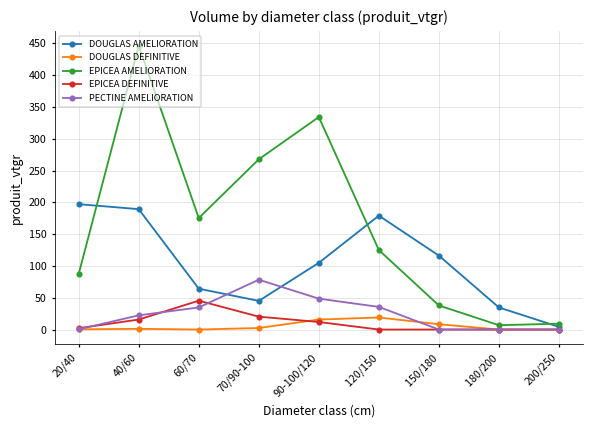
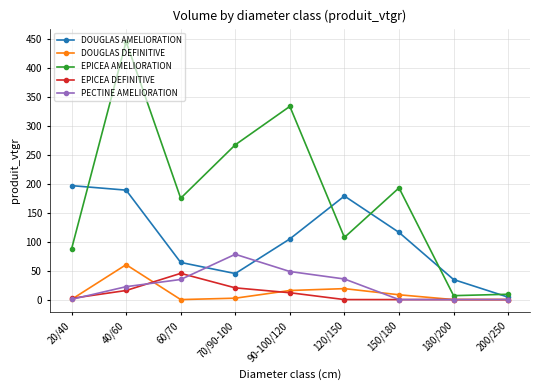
  {
    "DOUGLAS AMELIORATION": {
      "20/40": 200,
      "40/60": 190,
      "60/70": 60,
      "70/90-100": 50,
      "90-100/120": 100,
      "120/150": 180,
      "150/180": 120,
      "180/200": 30
    },
    "DOUGLAS DEFINITIVE": {
-     "40/60": 0,
+     "40/60": 60,
      "60/70": 0,
      "70/90-100": 0,
      "120/150": 20,
      "150/180": 10
    },
    "EPICEA AMELIORATION": {
      "20/40": 90,
      "60/70": 180,
      "70/90-100": 270,
      "90-100/120": 330,
-     "120/150": 120,
-     "150/180": 40,
+     "120/150": 110,
+     "150/180": 190,
      "180/200": 10,
      "200/250": 10
    },
    "EPICEA DEFINITIVE": {
      "40/60": 20,
      "60/70": 50,
      "70/90-100": 20,
      "120/150": 0
    },
    "PECTINE AMELIORATION": {
      "40/60": 20,
      "60/70": 30,
      "70/90-100": 80,
      "90-100/120": 50,
      "120/150": 40
    }
  }
